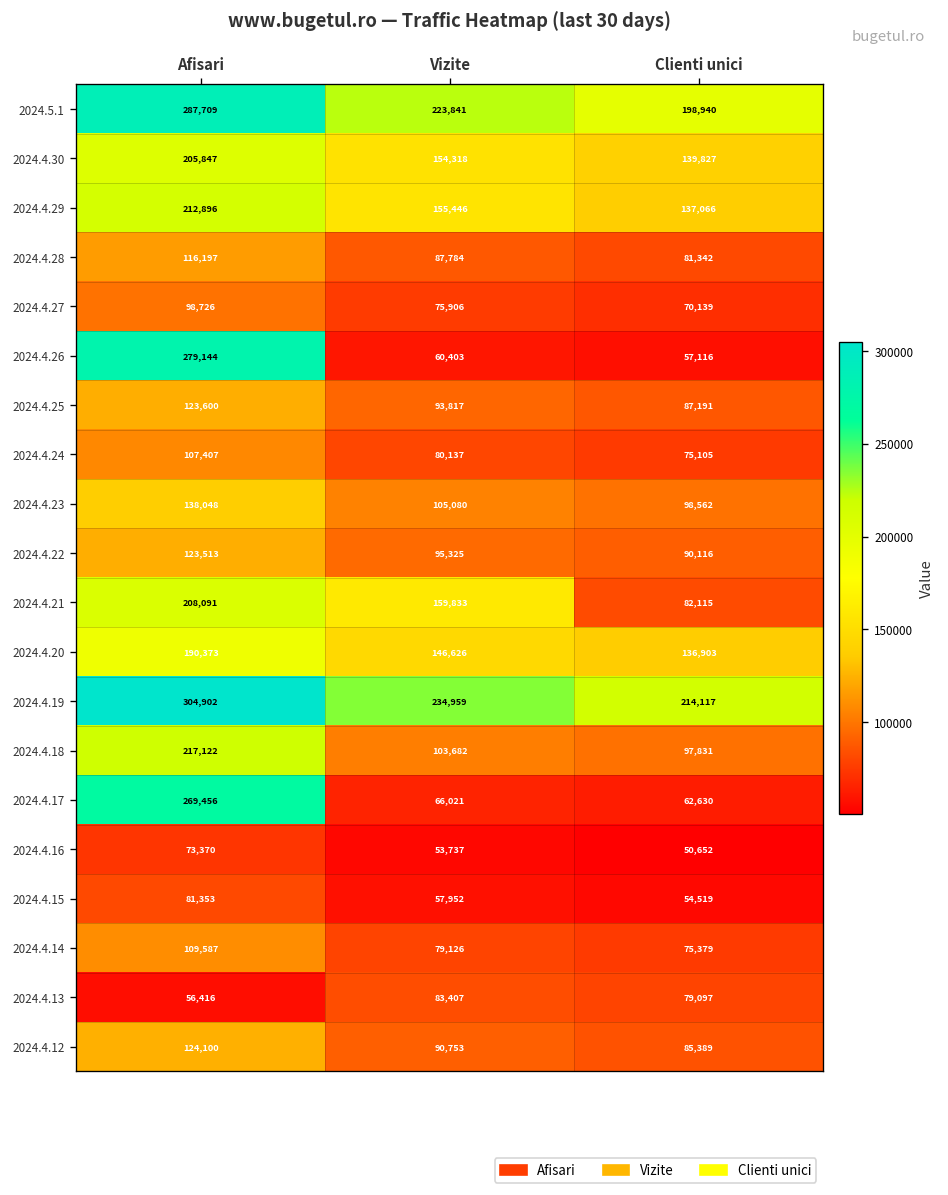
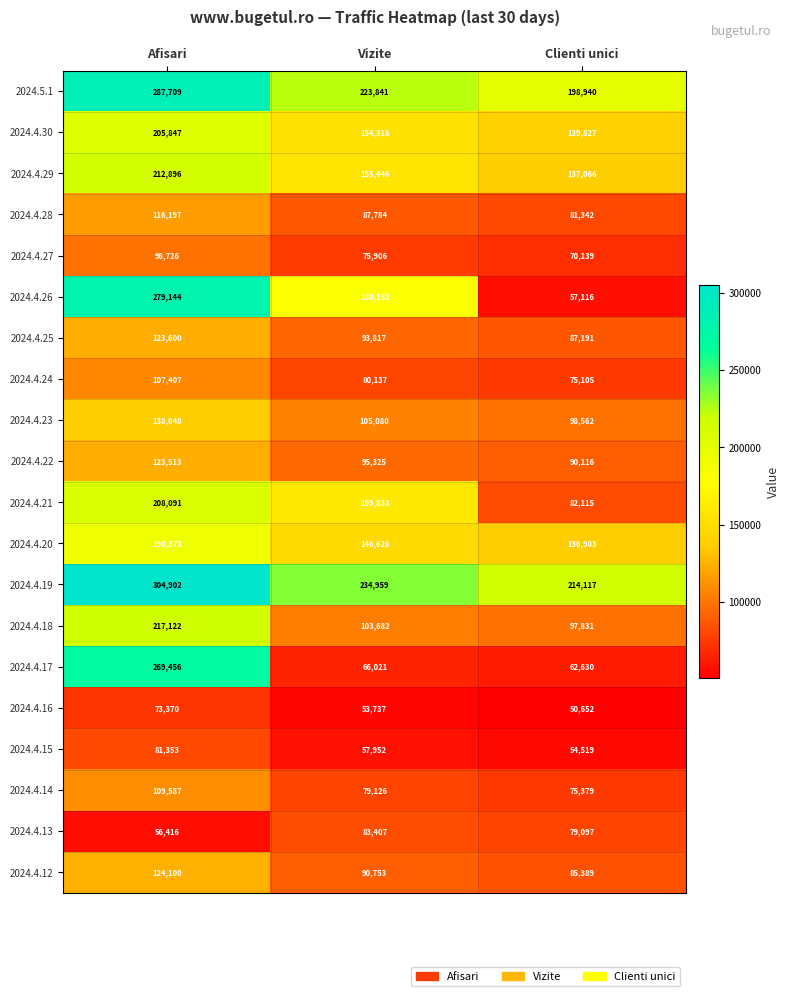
  {
    "2024.5.1": {
      "Afisari": "287,709",
      "Vizite": "223,841",
      "Clienti unici": "198,940"
    },
    "2024.4.30": {
      "Afisari": "205,847",
      "Vizite": "154,318",
      "Clienti unici": "139,827"
    },
    "2024.4.29": {
      "Afisari": "212,896",
      "Vizite": "155,446",
      "Clienti unici": "137,066"
    },
    "2024.4.28": {
      "Afisari": "116,197",
      "Vizite": "87,784",
      "Clienti unici": "81,342"
    },
    "2024.4.27": {
      "Afisari": "98,726",
      "Vizite": "75,906",
      "Clienti unici": "70,139"
    },
    "2024.4.26": {
      "Afisari": "279,144",
-     "Vizite": "60,403",
+     "Vizite": "180,152",
      "Clienti unici": "57,116"
    },
    "2024.4.25": {
      "Afisari": "123,600",
      "Vizite": "93,817",
      "Clienti unici": "87,191"
    },
    "2024.4.24": {
      "Afisari": "107,407",
      "Vizite": "80,137",
      "Clienti unici": "75,105"
    },
    "2024.4.23": {
      "Afisari": "138,048",
      "Vizite": "105,080",
      "Clienti unici": "98,562"
    },
    "2024.4.22": {
      "Afisari": "123,513",
      "Vizite": "95,325",
      "Clienti unici": "90,116"
    },
    "2024.4.21": {
      "Afisari": "208,091",
      "Vizite": "159,833",
      "Clienti unici": "82,115"
    },
    "2024.4.20": {
      "Afisari": "190,373",
      "Vizite": "146,626",
      "Clienti unici": "136,903"
    },
    "2024.4.19": {
      "Afisari": "304,902",
      "Vizite": "234,959",
      "Clienti unici": "214,117"
    },
    "2024.4.18": {
      "Afisari": "217,122",
      "Vizite": "103,682",
      "Clienti unici": "97,831"
    },
    "2024.4.17": {
      "Afisari": "269,456",
      "Vizite": "66,021",
      "Clienti unici": "62,630"
    },
    "2024.4.16": {
      "Afisari": "73,370",
      "Vizite": "53,737",
      "Clienti unici": "50,652"
    },
    "2024.4.15": {
      "Afisari": "81,353",
      "Vizite": "57,952",
      "Clienti unici": "54,519"
    },
    "2024.4.14": {
      "Afisari": "109,587",
      "Vizite": "79,126",
      "Clienti unici": "75,379"
    },
    "2024.4.13": {
      "Afisari": "56,416",
      "Vizite": "83,407",
      "Clienti unici": "79,097"
    },
    "2024.4.12": {
      "Afisari": "124,100",
      "Vizite": "90,753",
      "Clienti unici": "85,389"
    }
  }
